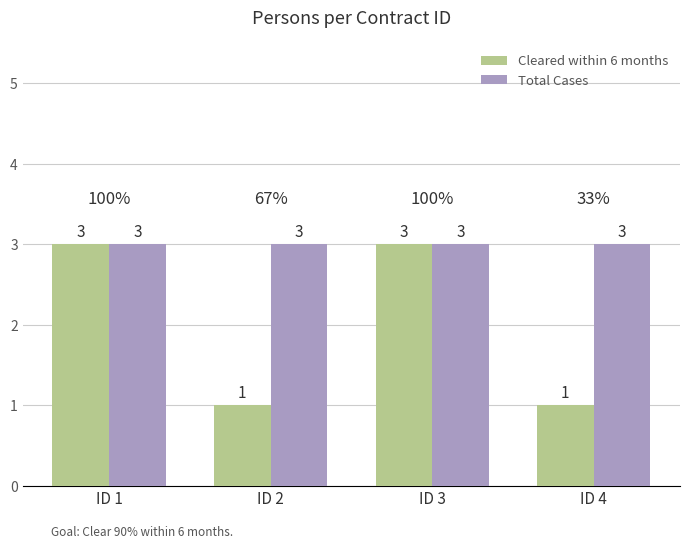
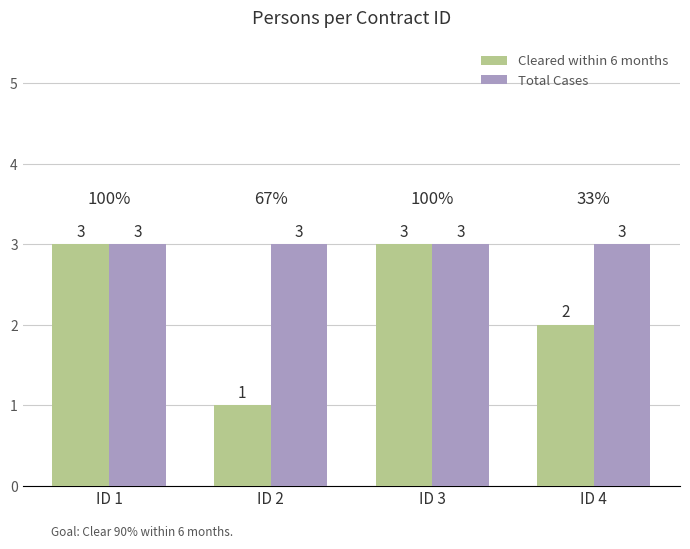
  {
    "Cleared within 6 months": {
      "ID 1": 3,
      "ID 2": 1,
      "ID 3": 3,
-     "ID 4": 1
+     "ID 4": 2
    },
    "Total Cases": {
      "ID 1": 3,
      "ID 2": 3,
      "ID 3": 3,
      "ID 4": 3
    }
  }
